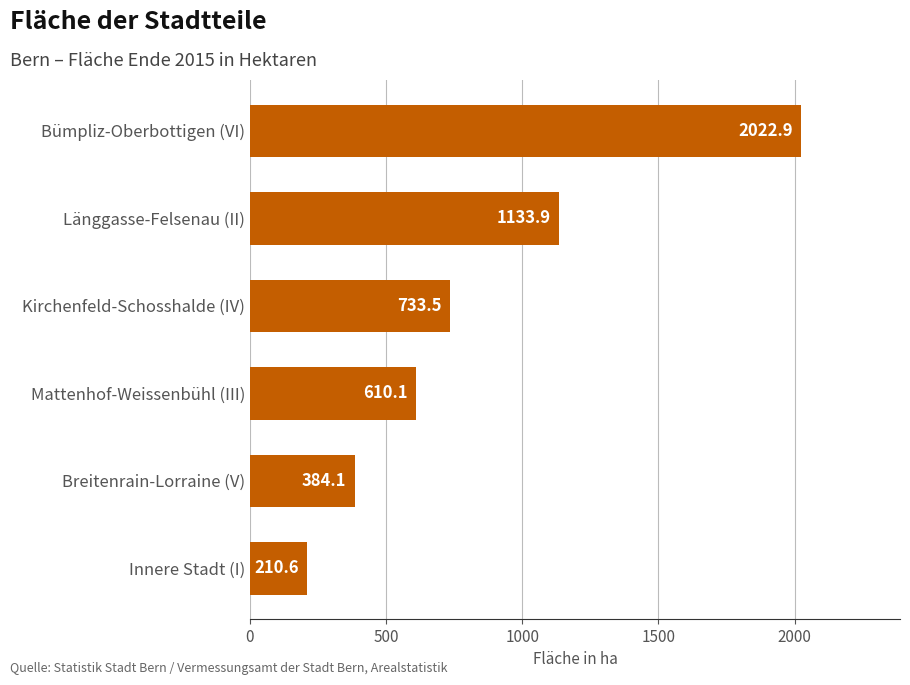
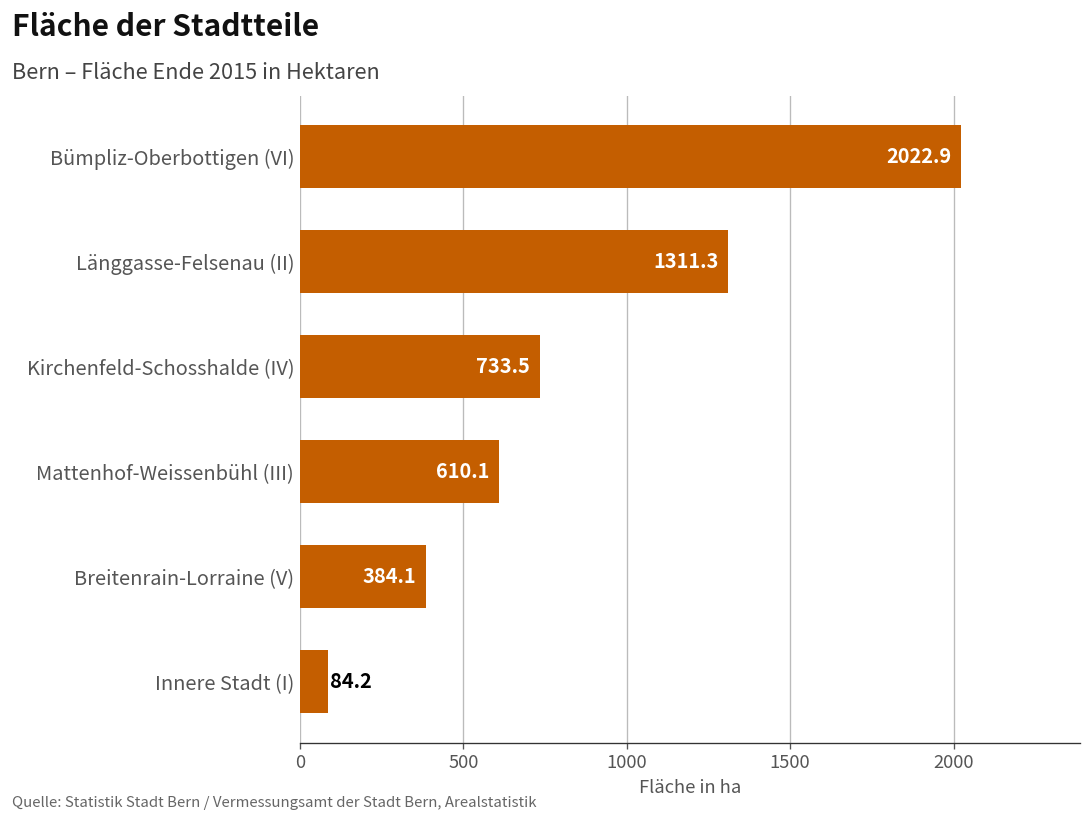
  {
    "Bümpliz-Oberbottigen (VI)": 2022.9,
-   "Länggasse-Felsenau (II)": 1133.9,
+   "Länggasse-Felsenau (II)": 1311.3,
    "Kirchenfeld-Schosshalde (IV)": 733.5,
    "Mattenhof-Weissenbühl (III)": 610.1,
    "Breitenrain-Lorraine (V)": 384.1,
-   "Innere Stadt (I)": 210.6
+   "Innere Stadt (I)": 84.2
  }
